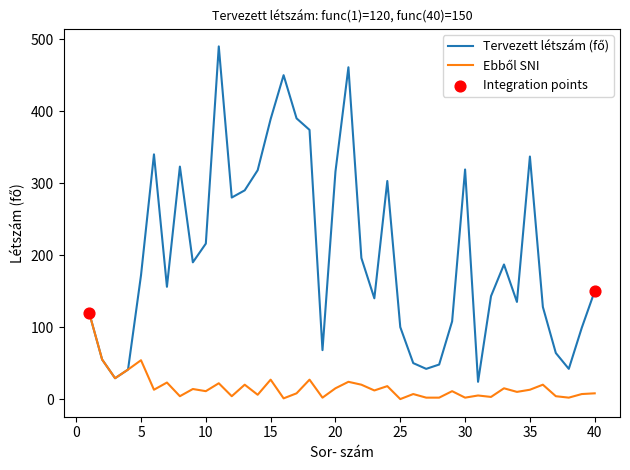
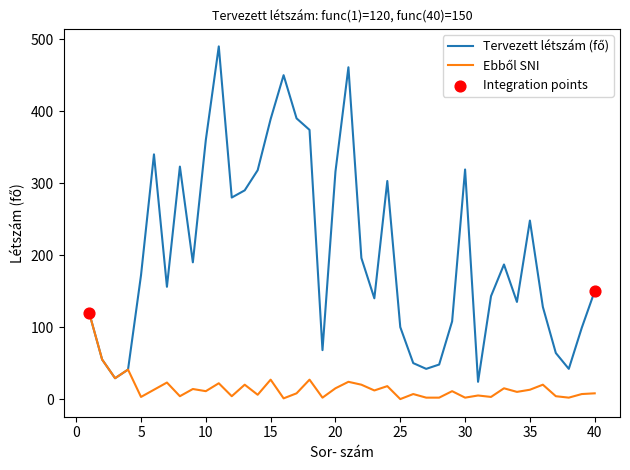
  {
    "Tervezett létszám (fő)": {
      "5": 170,
-     "10": 220,
+     "10": 360,
      "15": 390,
      "20": 320,
      "25": 100,
      "30": 320,
-     "35": 340
+     "35": 250
    },
    "Ebből SNI": {
-     "5": 50,
+     "5": 0,
      "10": 10,
      "15": 30,
      "20": 20,
      "25": 0,
      "30": 0,
      "35": 10,
      "40": 10
    }
  }
